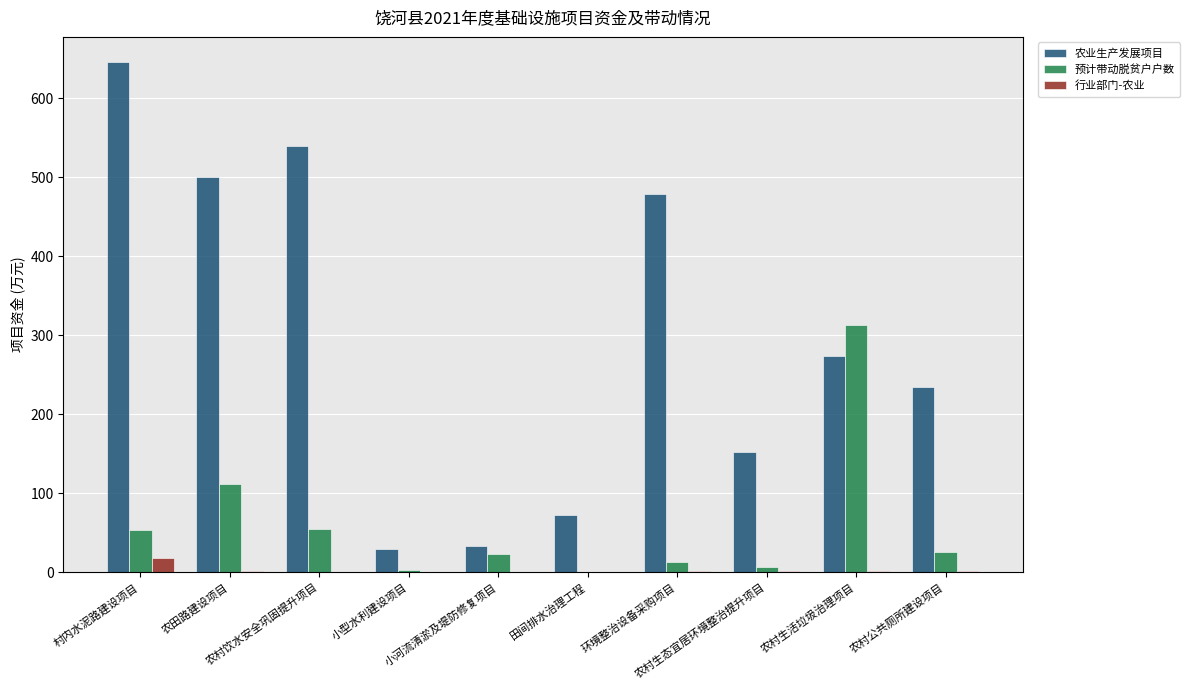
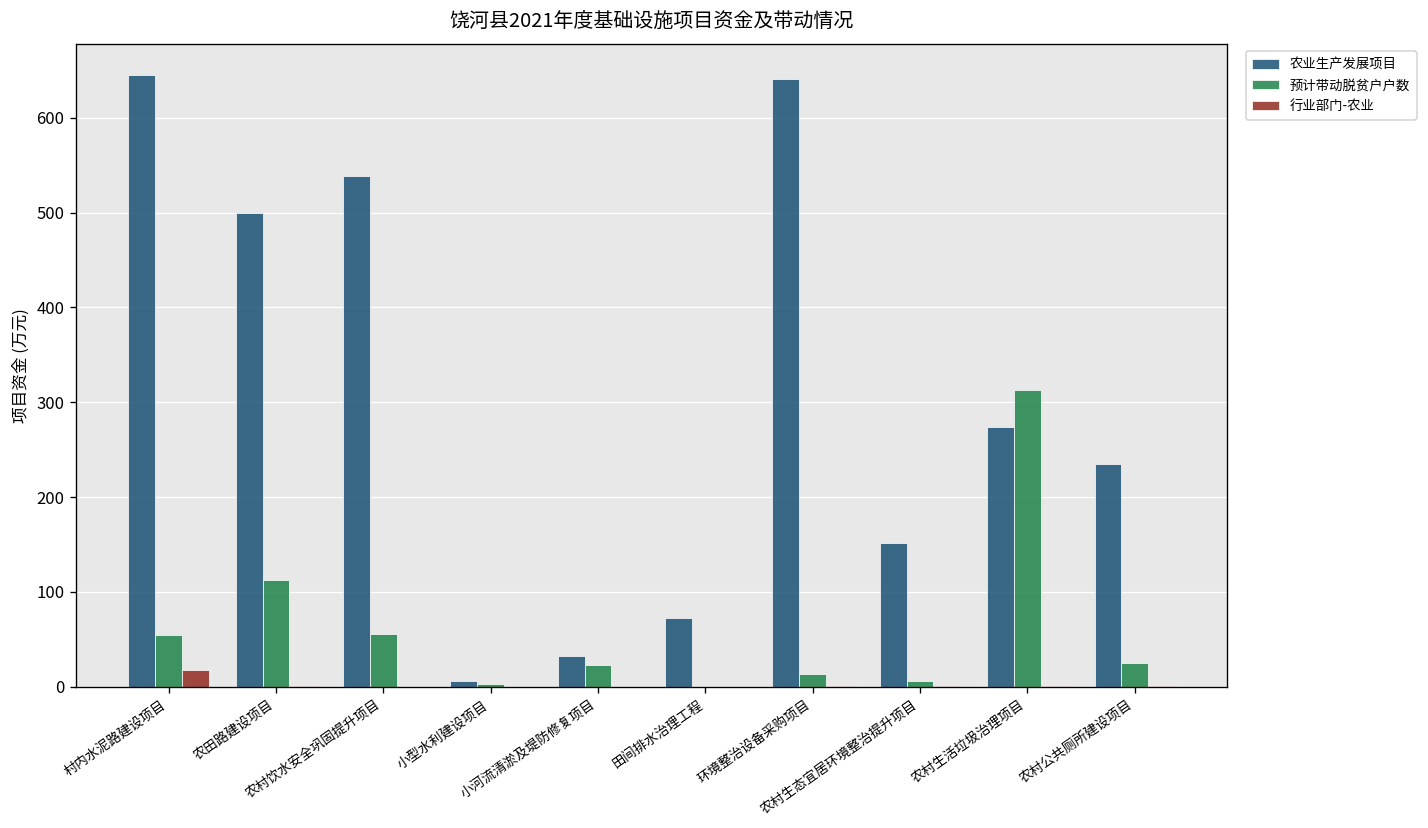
  {
    "农业生产发展项目": {
      "村内水泥路建设项目": 650,
      "农田路建设项目": 500,
      "农村饮水安全巩固提升项目": 540,
-     "小型水利建设项目": 30,
+     "小型水利建设项目": 10,
      "小河流清淤及堤防修复项目": 30,
      "田间排水治理工程": 70,
-     "环境整治设备采购项目": 480,
+     "环境整治设备采购项目": 640,
      "农村生态宜居环境整治提升项目": 150,
      "农村生活垃圾治理项目": 270,
      "农村公共厕所建设项目": 240
    },
    "预计带动脱贫户户数": {
      "村内水泥路建设项目": 50,
      "农田路建设项目": 110,
      "农村饮水安全巩固提升项目": 60,
      "小河流清淤及堤防修复项目": 20,
      "田间排水治理工程": 0,
      "环境整治设备采购项目": 10,
      "农村生态宜居环境整治提升项目": 10,
      "农村生活垃圾治理项目": 310,
      "农村公共厕所建设项目": 30
    },
    "行业部门-农业": {
      "村内水泥路建设项目": 20,
      "农村饮水安全巩固提升项目": 0,
      "小型水利建设项目": 0,
      "小河流清淤及堤防修复项目": 0,
      "田间排水治理工程": 0
    }
  }
